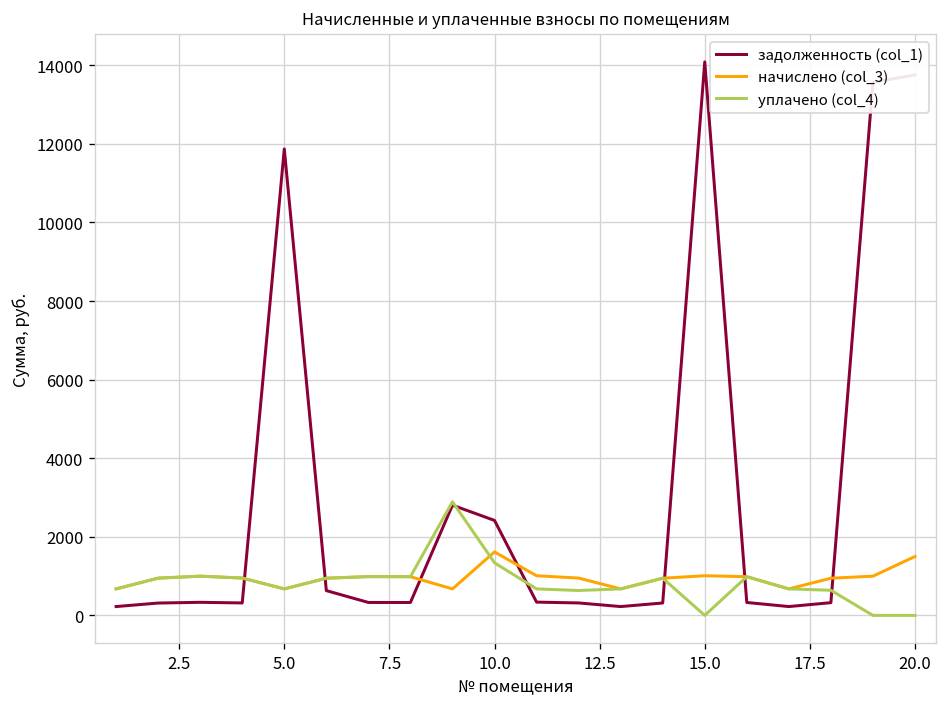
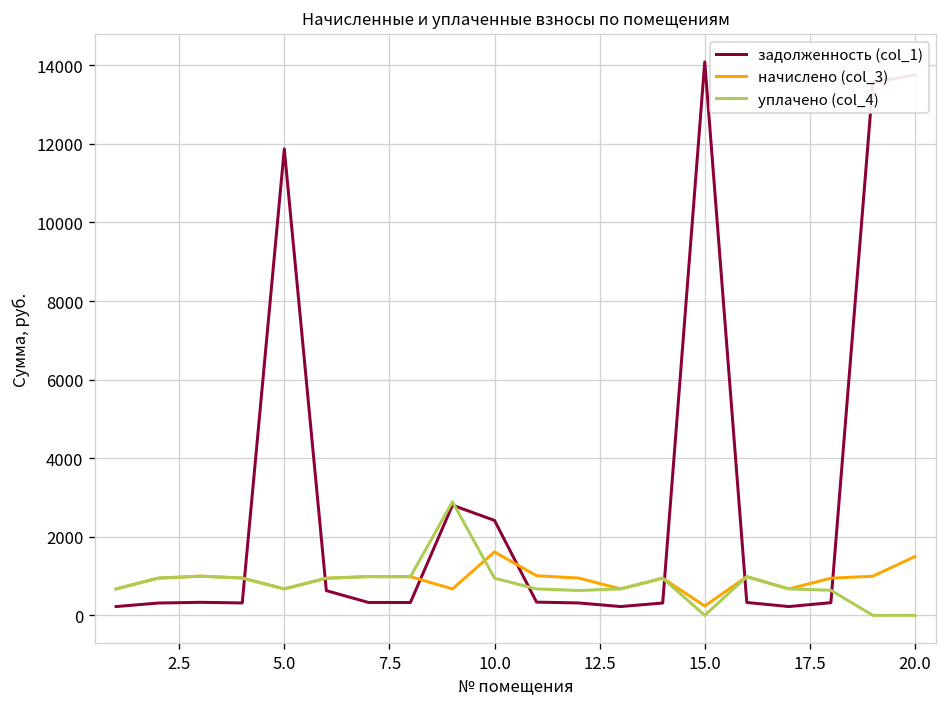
  {
    "задолженность (col_1)": {
      "5.0": 11900,
      "10.0": 2400,
      "15.0": 14100
    },
    "начислено (col_3)": {
      "10.0": 1600,
-     "15.0": 1000,
+     "15.0": 200,
      "20.0": 1500
    },
    "уплачено (col_4)": {
-     "10.0": 1300,
+     "10.0": 900,
      "15.0": 0,
      "20.0": 0
    }
  }
